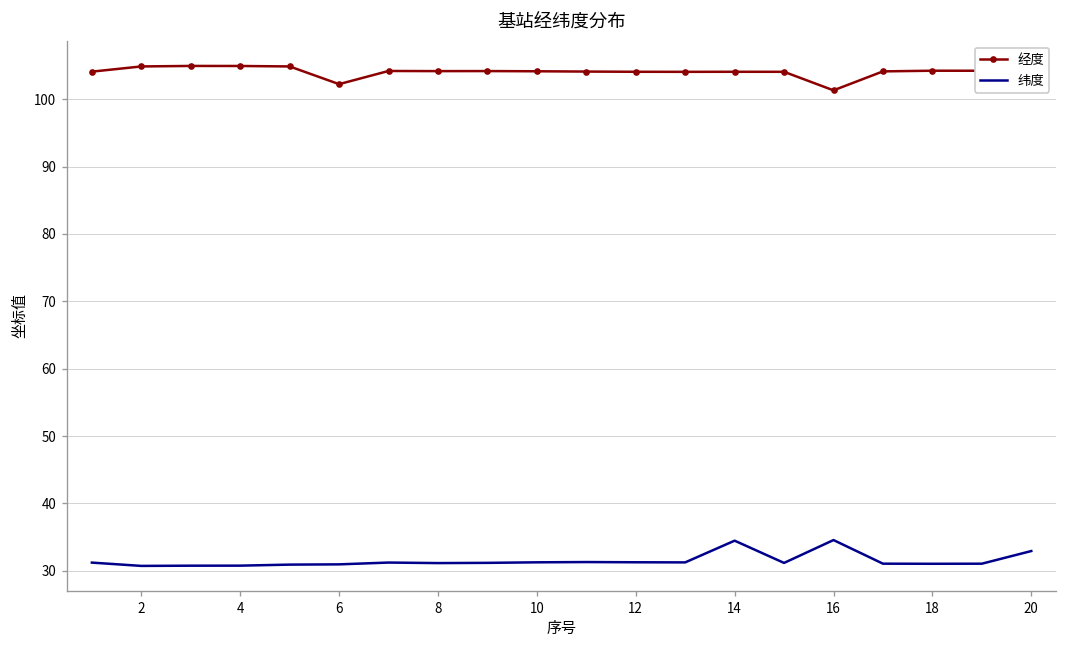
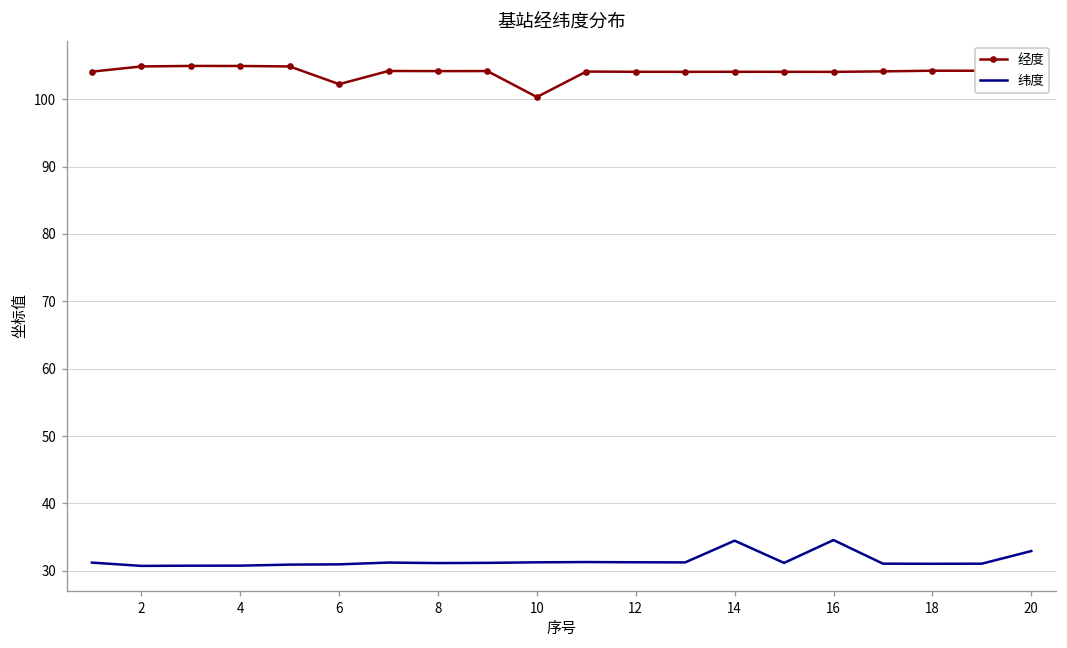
  {
    "经度": {
      "2": 105,
      "4": 105,
      "6": 102,
      "8": 104,
-     "10": 104,
+     "10": 100,
      "12": 104,
      "14": 104,
-     "16": 101,
+     "16": 104,
      "18": 104
    },
    "纬度": {
      "2": 31,
      "4": 31,
      "6": 31,
      "8": 31,
      "10": 31,
      "12": 31,
      "14": 34,
      "16": 35,
      "18": 31,
      "20": 33
    }
  }
